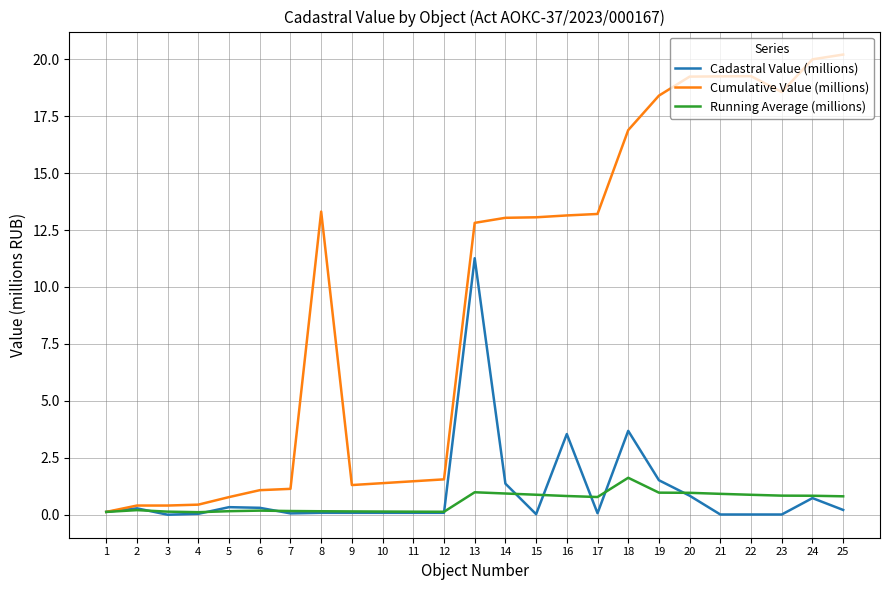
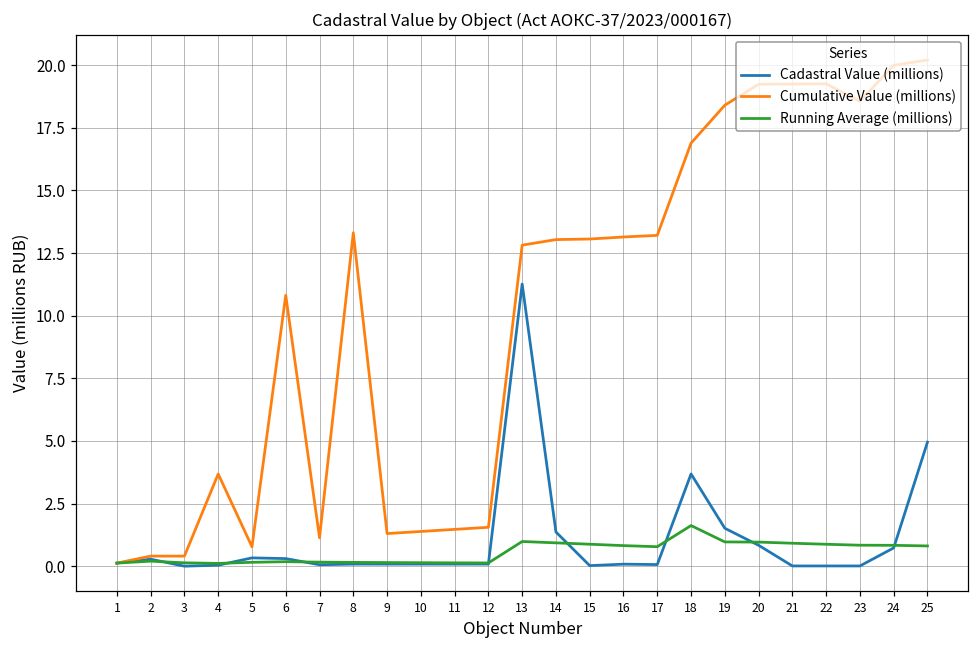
  {
    "Cadastral Value (millions)": {
      "3": 0.0,
      "5": 0.3,
      "6": 0.3,
      "13": 11.3,
      "14": 1.4,
      "15": 0.0,
-     "16": 3.5,
+     "16": 0.1,
      "17": 0.1,
      "18": 3.7,
      "19": 1.5,
      "20": 0.8,
      "21": 0.0,
      "22": 0.0,
      "23": 0.0,
-     "25": 0.2
+     "25": 5.0
    },
    "Cumulative Value (millions)": {
      "2": 0.4,
      "3": 0.4,
-     "4": 0.4,
+     "4": 3.7,
      "5": 0.8,
-     "6": 1.1,
+     "6": 10.8,
      "7": 1.1,
      "8": 13.3,
      "9": 1.3,
      "10": 1.4,
      "11": 1.5,
      "12": 1.6,
      "13": 12.8,
      "14": 13.0,
      "15": 13.1,
      "16": 13.1,
      "17": 13.2,
      "18": 16.9,
      "19": 18.4
    },
    "Running Average (millions)": {
      "3": 0.1,
      "5": 0.2,
      "6": 0.2,
      "13": 1.0,
      "14": 0.9,
      "15": 0.9,
      "16": 0.8,
      "17": 0.8,
      "18": 1.6,
      "19": 1.0,
      "20": 1.0,
      "21": 0.9,
      "22": 0.9,
      "23": 0.8,
      "25": 0.8
    }
  }
